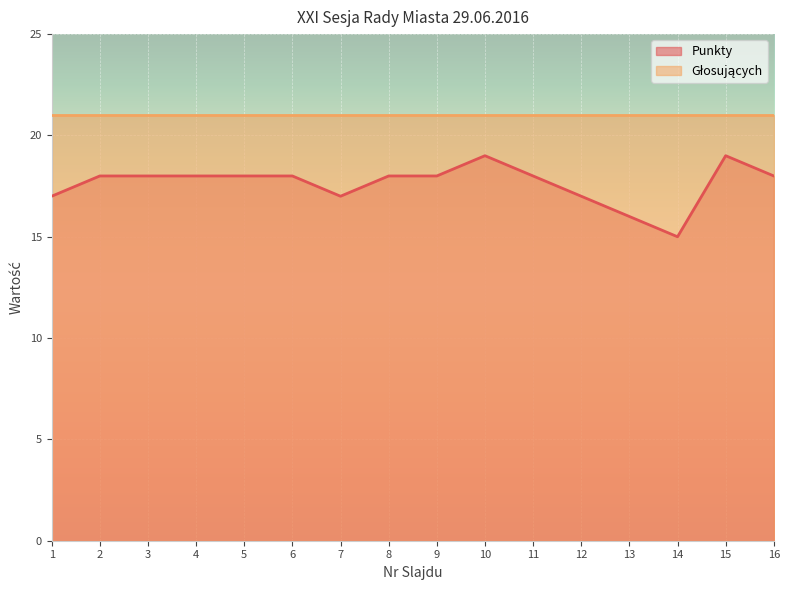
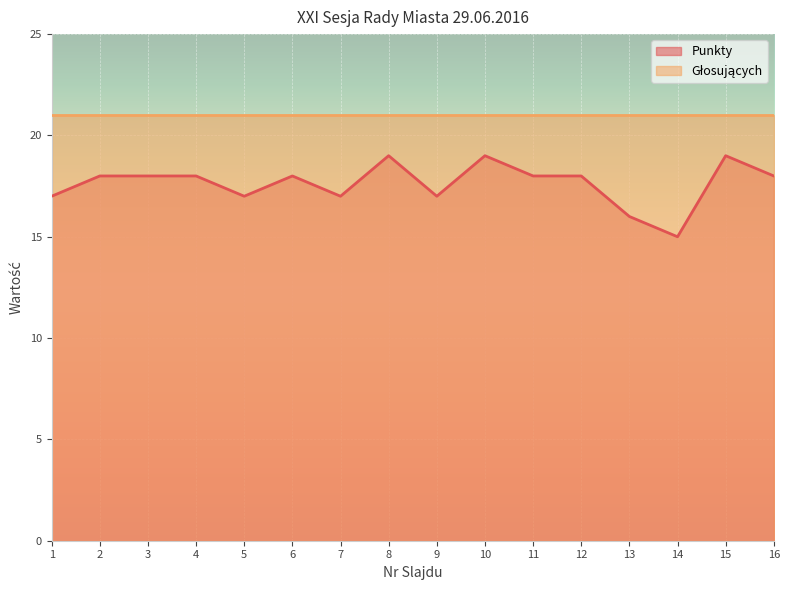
  {
    "Punkty": {
      "1": 17,
      "2": 18,
      "3": 18,
      "4": 18,
-     "5": 18,
+     "5": 17,
      "6": 18,
      "7": 17,
-     "8": 18,
-     "9": 18,
+     "8": 19,
+     "9": 17,
      "10": 19,
      "11": 18,
-     "12": 17,
+     "12": 18,
      "13": 16,
      "14": 15,
      "15": 19,
      "16": 18
    },
    "Głosujących": {
      "1": 21,
      "2": 21,
      "3": 21,
      "4": 21,
      "5": 21,
      "6": 21,
      "7": 21,
      "8": 21,
      "9": 21,
      "10": 21,
      "11": 21,
      "12": 21,
      "13": 21,
      "14": 21,
      "15": 21,
      "16": 21
    }
  }
